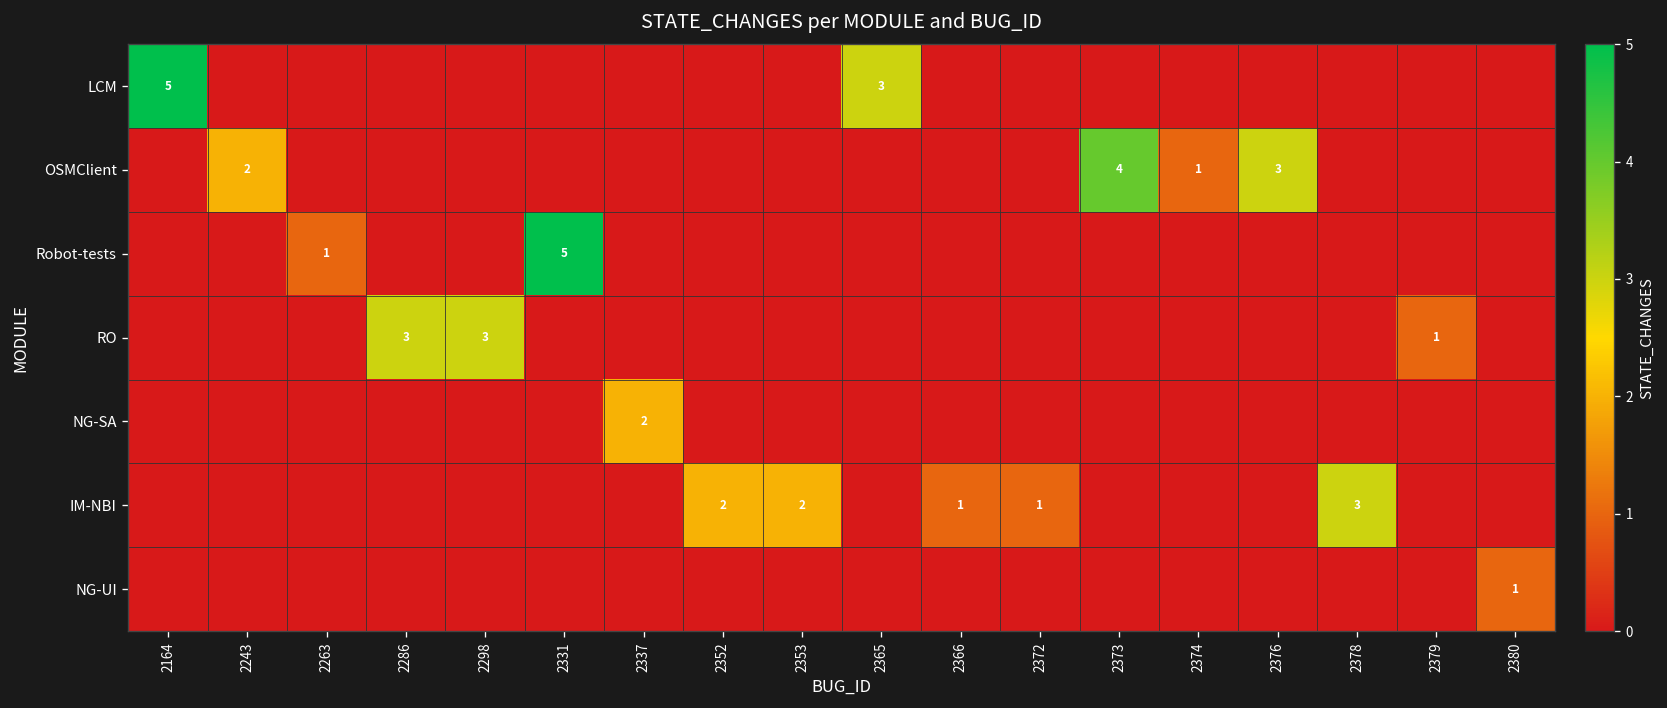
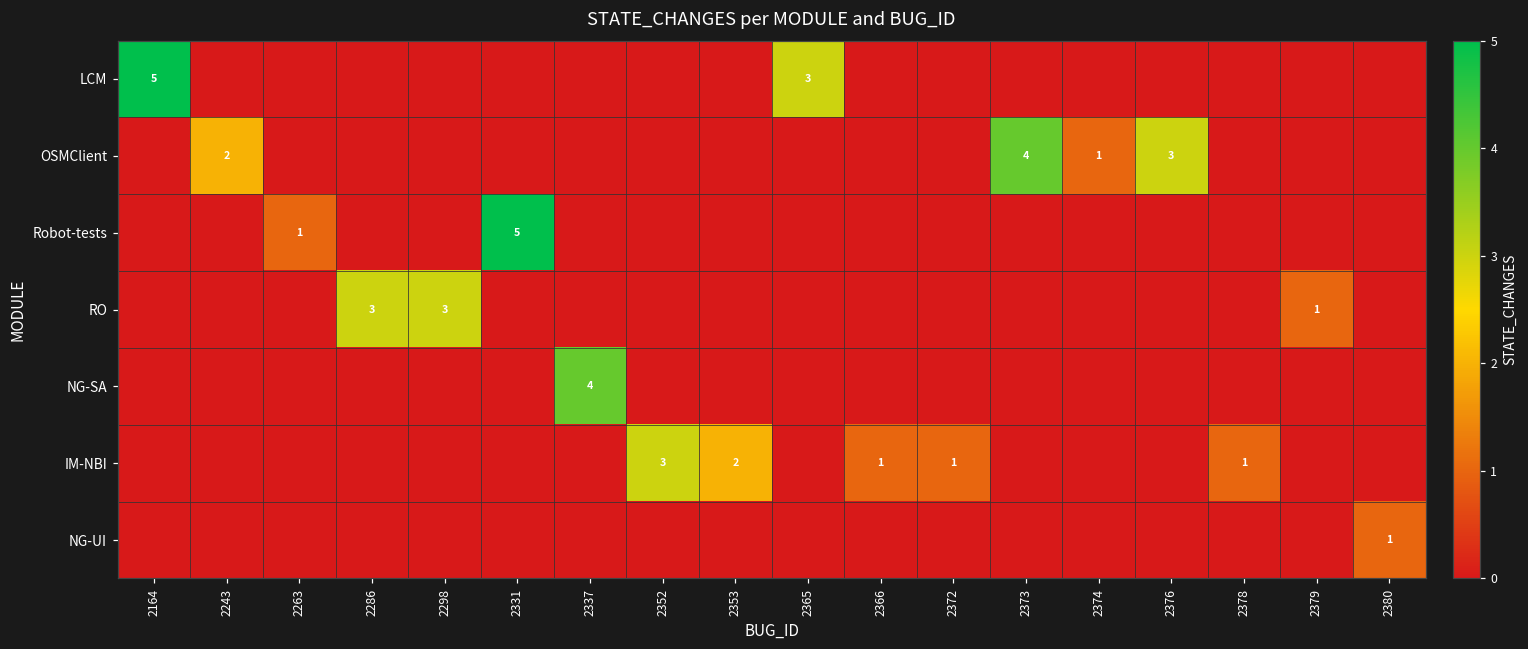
  {
    "LCM": {
      "2164": 5,
      "2365": 3
    },
    "OSMClient": {
      "2243": 2,
      "2373": 4,
      "2374": 1,
      "2376": 3
    },
    "Robot-tests": {
      "2263": 1,
      "2331": 5
    },
    "RO": {
      "2286": 3,
      "2298": 3,
      "2379": 1
    },
    "NG-SA": {
-     "2337": 2
+     "2337": 4
    },
    "IM-NBI": {
-     "2352": 2,
+     "2352": 3,
      "2353": 2,
      "2366": 1,
      "2372": 1,
-     "2378": 3
+     "2378": 1
    },
    "NG-UI": {
      "2380": 1
    }
  }
